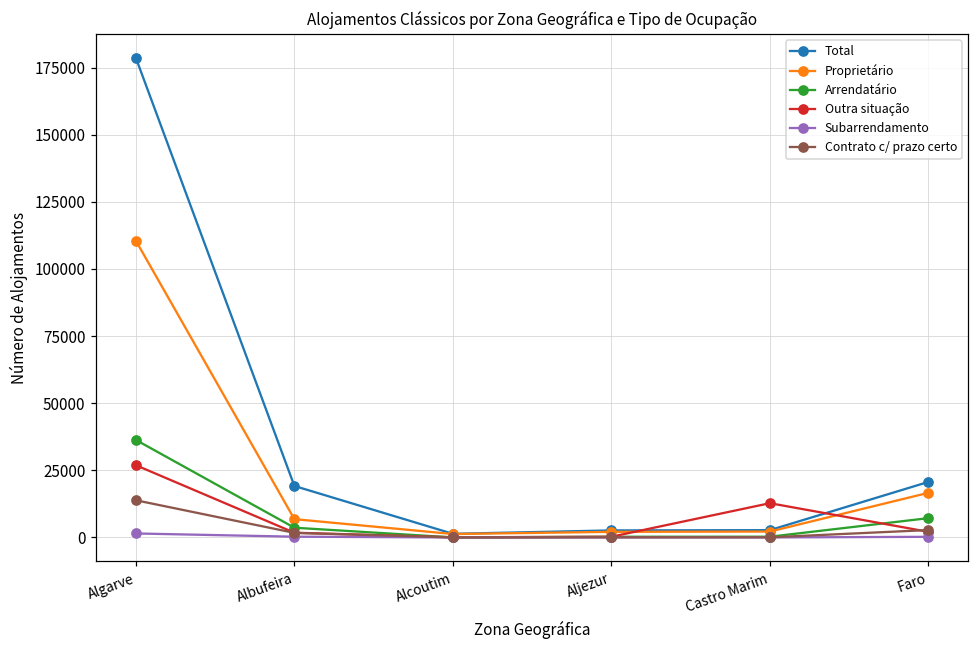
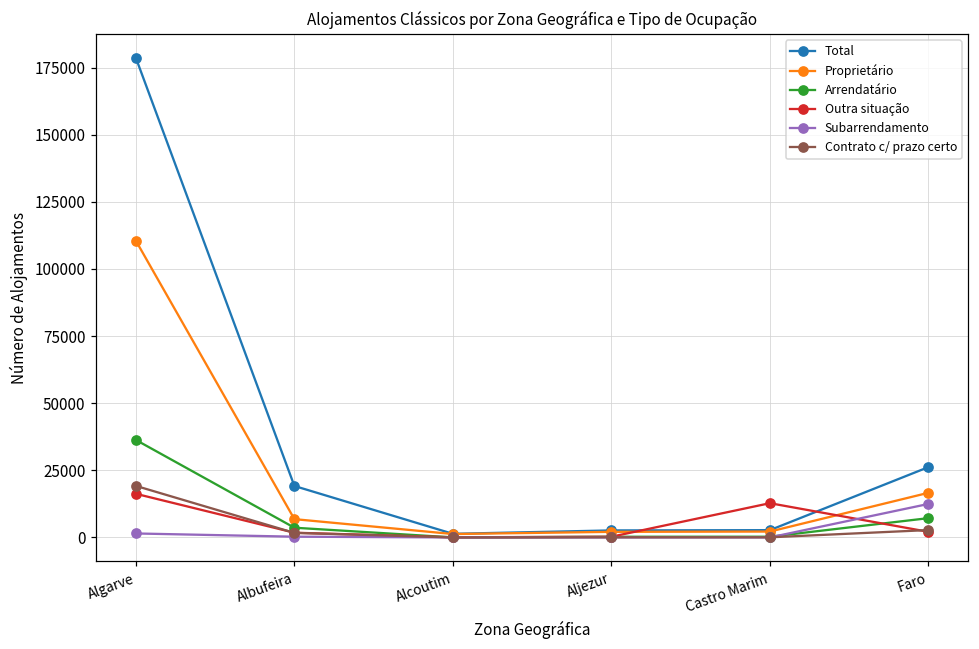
  {
    "Total": {
      "Algarve": 179000,
      "Albufeira": 19000,
-     "Faro": 21000
+     "Faro": 26000
    },
    "Proprietário": {
      "Algarve": 110000,
      "Albufeira": 7000,
      "Faro": 17000
    },
    "Arrendatário": {
      "Algarve": 36000,
      "Albufeira": 4000,
      "Faro": 7000
    },
    "Outra situação": {
-     "Algarve": 27000,
+     "Algarve": 16000,
      "Castro Marim": 13000
    },
    "Subarrendamento": {
      "Algarve": 1000,
      "Albufeira": 0,
-     "Faro": 0
+     "Faro": 12000
    },
    "Contrato c/ prazo certo": {
-     "Algarve": 14000
+     "Algarve": 19000
    }
  }
